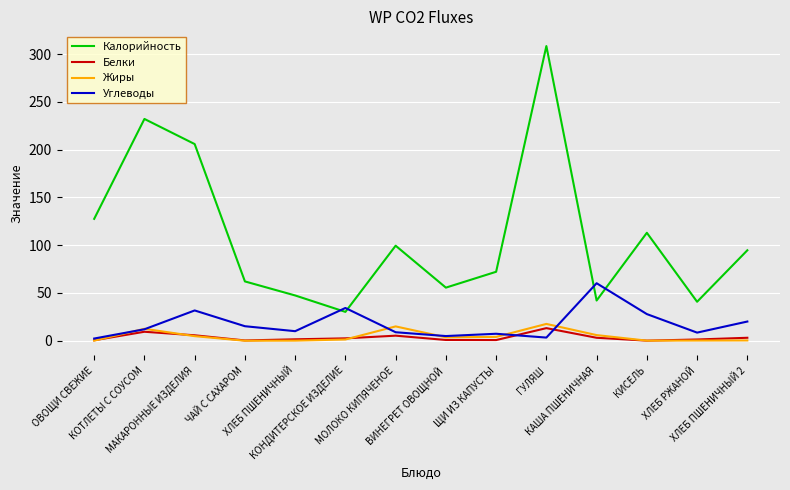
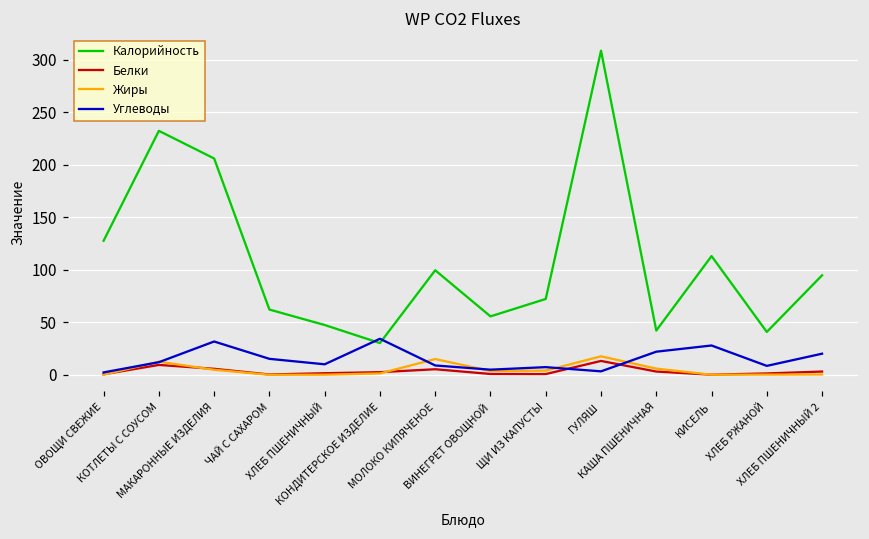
  {
    "Калорийность": {
      "ОВОЩИ СВЕЖИЕ": 130,
      "КОТЛЕТЫ С СОУСОМ": 230,
      "МАКАРОННЫЕ ИЗДЕЛИЯ": 210,
      "ЧАЙ С САХАРОМ": 60,
      "ХЛЕБ ПШЕНИЧНЫЙ": 50,
      "КОНДИТЕРСКОЕ ИЗДЕЛИЕ": 30,
      "МОЛОКО КИПЯЧЕНОЕ": 100,
      "ВИНЕГРЕТ ОВОЩНОЙ": 60,
      "ЩИ ИЗ КАПУСТЫ": 70,
      "ГУЛЯШ": 310,
      "КАША ПШЕНИЧНАЯ": 40,
      "КИСЕЛЬ": 110,
      "ХЛЕБ РЖАНОЙ": 40,
      "ХЛЕБ ПШЕНИЧНЫЙ 2": 90
    },
    "Белки": {
      "МОЛОКО КИПЯЧЕНОЕ": 10,
      "ВИНЕГРЕТ ОВОЩНОЙ": 0,
      "ЩИ ИЗ КАПУСТЫ": 0,
      "ГУЛЯШ": 10,
      "КАША ПШЕНИЧНАЯ": 0,
      "ХЛЕБ ПШЕНИЧНЫЙ 2": 0
    },
    "Жиры": {
      "МОЛОКО КИПЯЧЕНОЕ": 20,
      "ЩИ ИЗ КАПУСТЫ": 0,
      "ГУЛЯШ": 20,
      "КАША ПШЕНИЧНАЯ": 10,
      "ХЛЕБ ПШЕНИЧНЫЙ 2": 0
    },
    "Углеводы": {
      "МАКАРОННЫЕ ИЗДЕЛИЯ": 30,
      "ЧАЙ С САХАРОМ": 20,
      "ХЛЕБ ПШЕНИЧНЫЙ": 10,
      "КОНДИТЕРСКОЕ ИЗДЕЛИЕ": 30,
      "МОЛОКО КИПЯЧЕНОЕ": 10,
      "ЩИ ИЗ КАПУСТЫ": 10,
      "ГУЛЯШ": 0,
-     "КАША ПШЕНИЧНАЯ": 60,
+     "КАША ПШЕНИЧНАЯ": 20,
      "КИСЕЛЬ": 30,
      "ХЛЕБ РЖАНОЙ": 10,
      "ХЛЕБ ПШЕНИЧНЫЙ 2": 20
    }
  }
